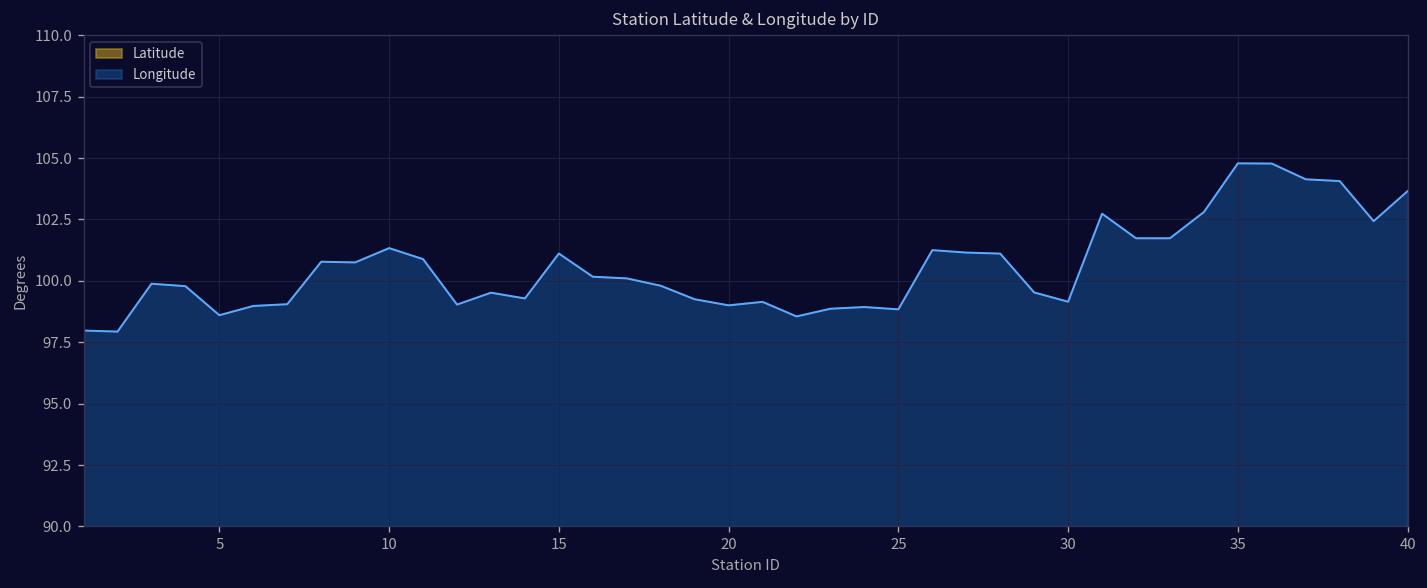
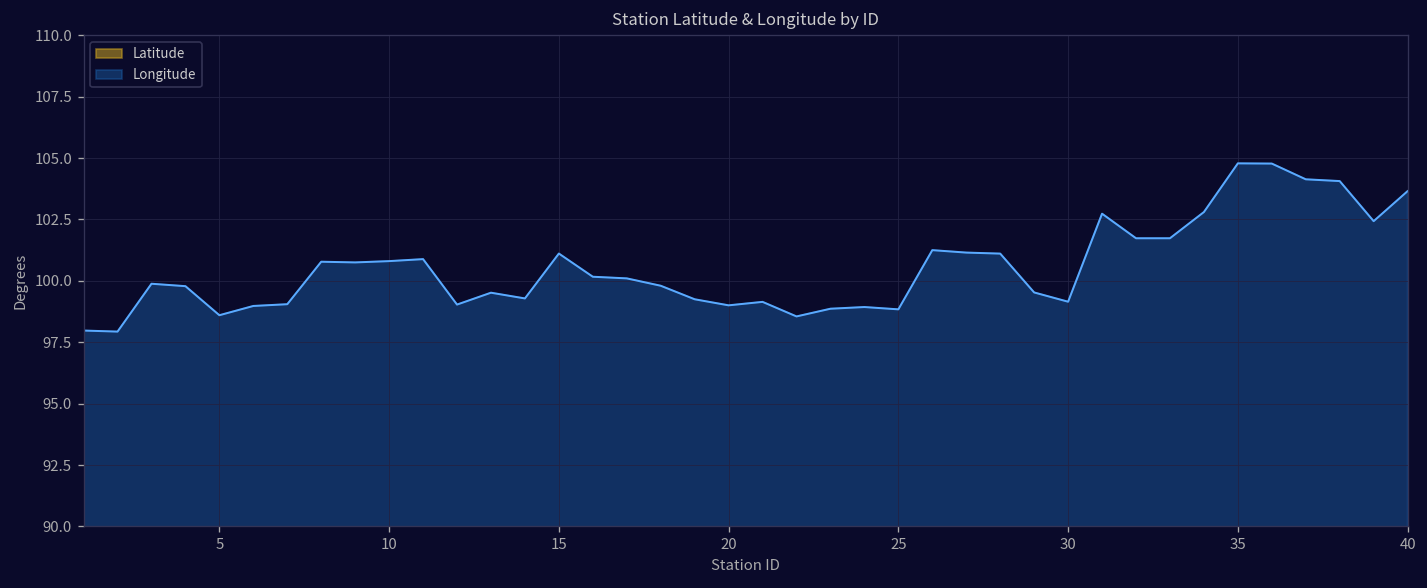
  {
    "Longitude": {
      "5": 98.6,
-     "10": 101.3,
+     "10": 100.8,
      "15": 101.1,
      "20": 99.0,
      "25": 98.8,
      "30": 99.1,
      "35": 104.8,
      "40": 103.7
    }
  }
